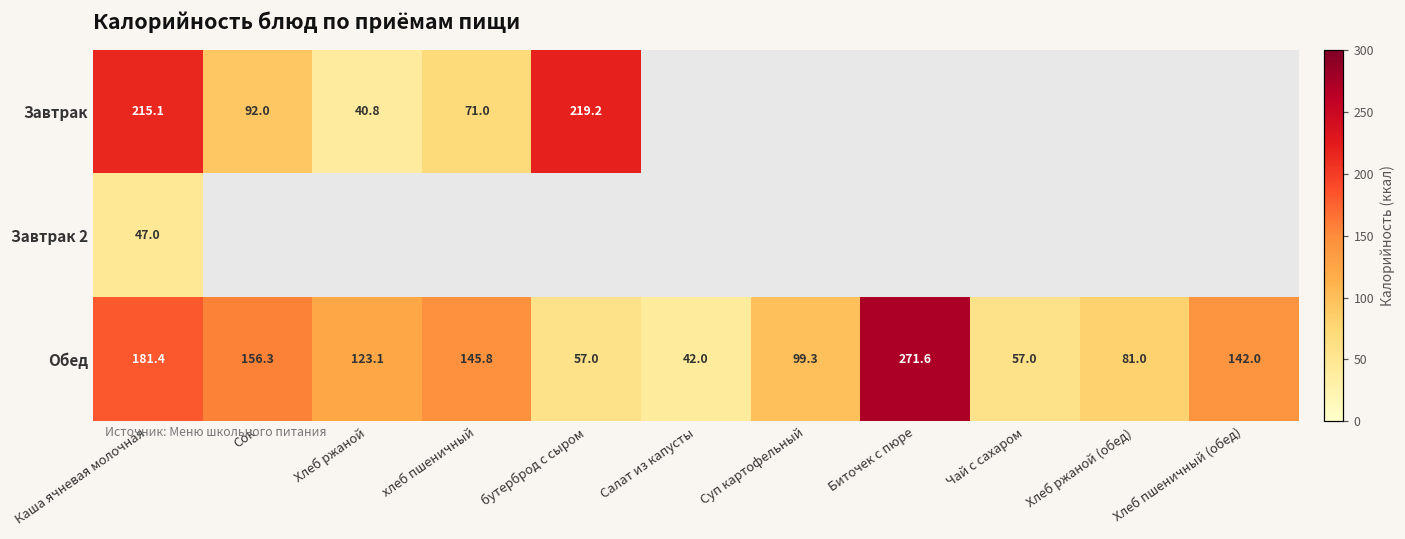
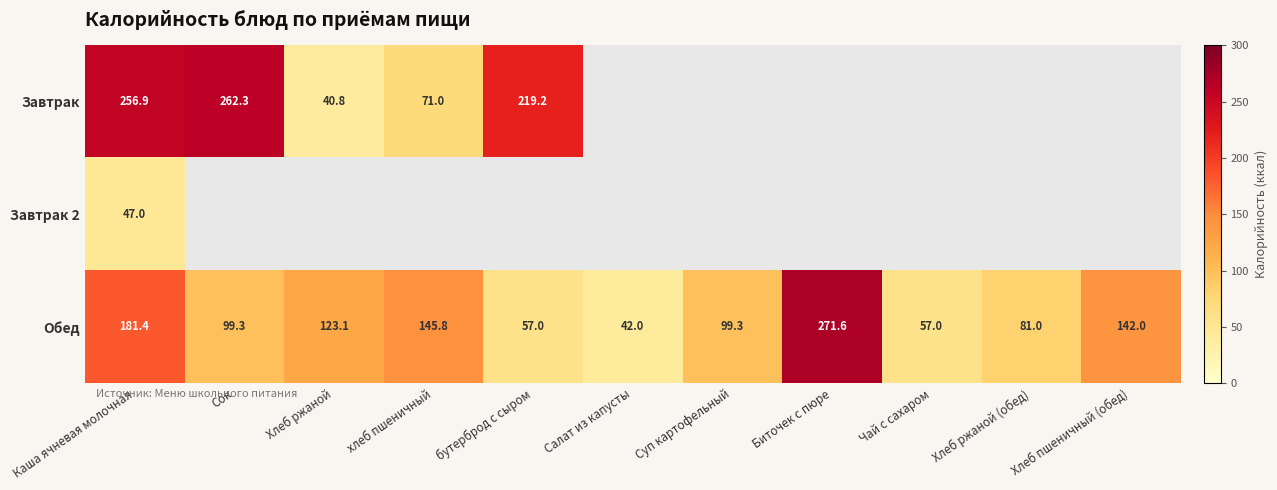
  {
    "Завтрак": {
-     "Каша ячневая молочная": 215.1,
-     "Сок": 92.0,
+     "Каша ячневая молочная": 256.9,
+     "Сок": 262.3,
      "Хлеб ржаной": 40.8,
      "хлеб пшеничный": 71.0,
      "бутерброд с сыром": 219.2
    },
    "Завтрак 2": {
      "Каша ячневая молочная": 47.0
    },
    "Обед": {
      "Каша ячневая молочная": 181.4,
-     "Сок": 156.3,
+     "Сок": 99.3,
      "Хлеб ржаной": 123.1,
      "хлеб пшеничный": 145.8,
      "бутерброд с сыром": 57.0,
      "Салат из капусты": 42.0,
      "Суп картофельный": 99.3,
      "Биточек с пюре": 271.6,
      "Чай с сахаром": 57.0,
      "Хлеб ржаной (обед)": 81.0,
      "Хлеб пшеничный (обед)": 142.0
    }
  }
